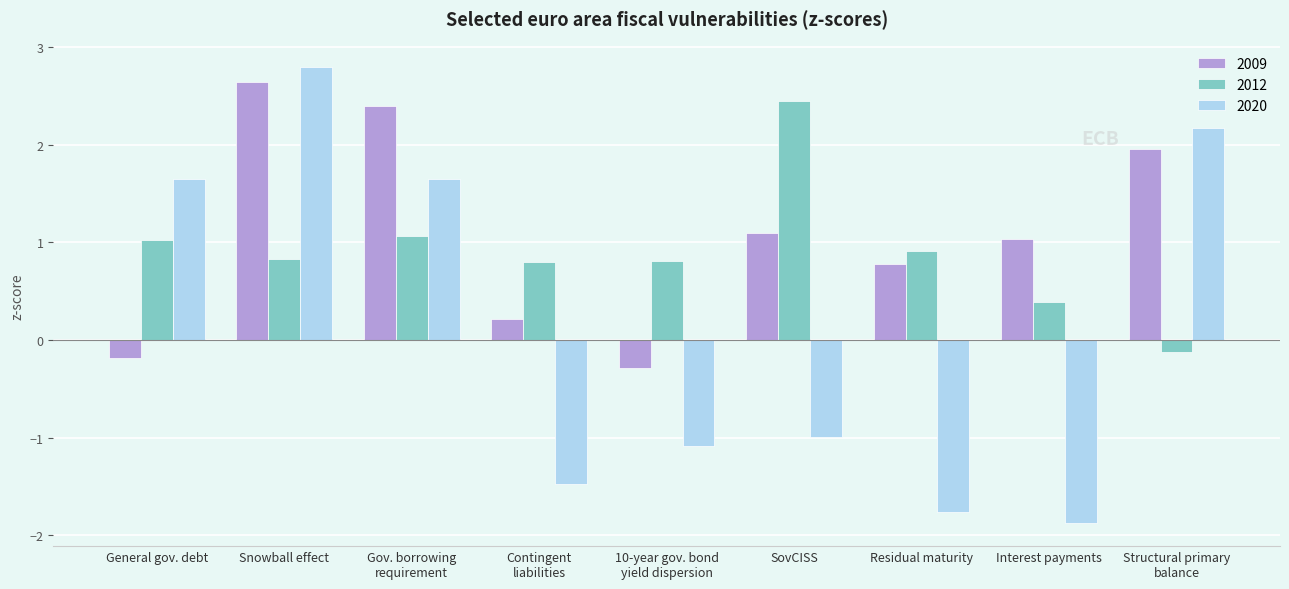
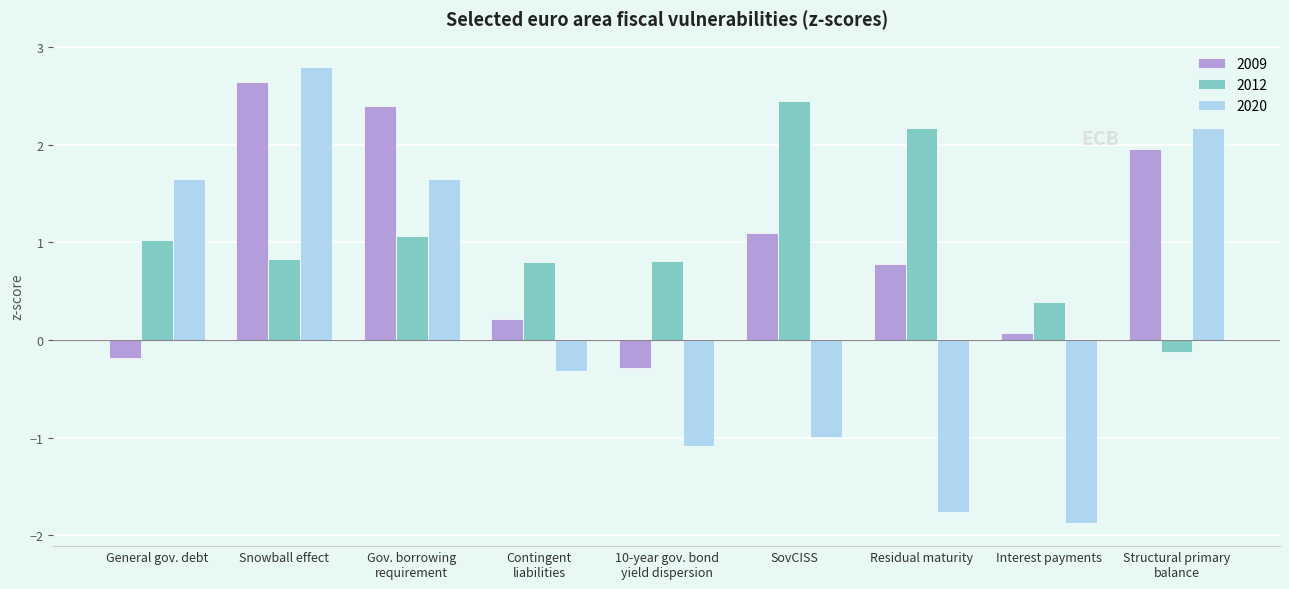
  {
    "2009": {
      "General gov. debt": -0.2,
      "Snowball effect": 2.6,
      "Gov. borrowing requirement": 2.4,
      "Contingent liabilities": 0.2,
      "10-year gov. bond yield dispersion": -0.3,
      "SovCISS": 1.1,
      "Residual maturity": 0.8,
-     "Interest payments": 1.0,
+     "Interest payments": 0.1,
      "Structural primary balance": 2.0
    },
    "2012": {
      "General gov. debt": 1.0,
      "Snowball effect": 0.8,
      "Gov. borrowing requirement": 1.1,
      "Contingent liabilities": 0.8,
      "10-year gov. bond yield dispersion": 0.8,
      "SovCISS": 2.4,
-     "Residual maturity": 0.9,
+     "Residual maturity": 2.2,
      "Interest payments": 0.4,
      "Structural primary balance": -0.1
    },
    "2020": {
      "General gov. debt": 1.7,
      "Snowball effect": 2.8,
      "Gov. borrowing requirement": 1.7,
-     "Contingent liabilities": -1.5,
+     "Contingent liabilities": -0.3,
      "10-year gov. bond yield dispersion": -1.1,
      "SovCISS": -1.0,
      "Residual maturity": -1.8,
      "Interest payments": -1.9,
      "Structural primary balance": 2.2
    }
  }
